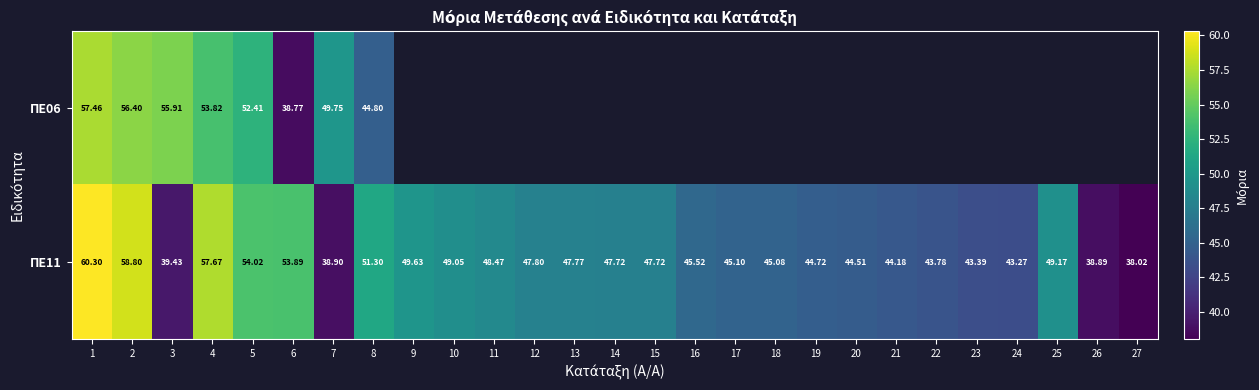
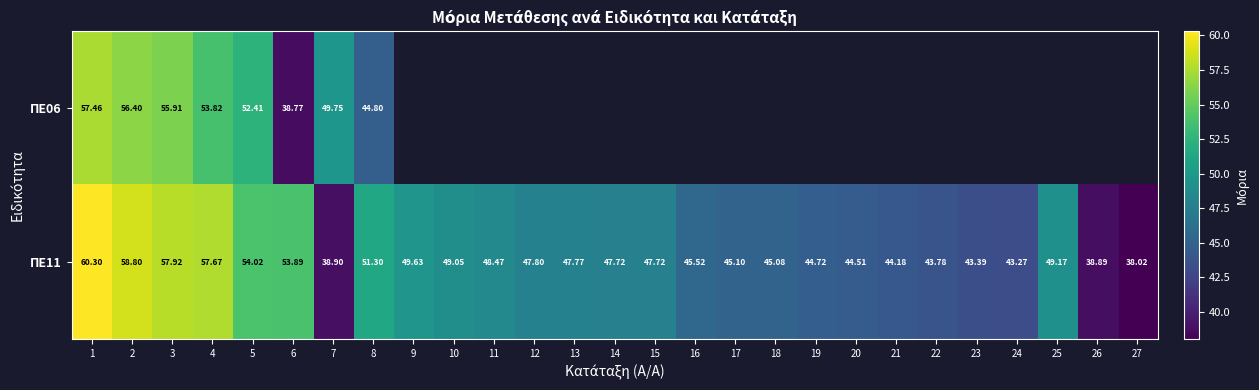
  {
    "ΠΕ06": {
      "1": 57.46,
      "2": 56.40,
      "3": 55.91,
      "4": 53.82,
      "5": 52.41,
      "6": 38.77,
      "7": 49.75,
      "8": 44.80
    },
    "ΠΕ11": {
      "1": 60.30,
      "2": 58.80,
-     "3": 39.43,
+     "3": 57.92,
      "4": 57.67,
      "5": 54.02,
      "6": 53.89,
      "7": 38.90,
      "8": 51.30,
      "9": 49.63,
      "10": 49.05,
      "11": 48.47,
      "12": 47.80,
      "13": 47.77,
      "14": 47.72,
      "15": 47.72,
      "16": 45.52,
      "17": 45.10,
      "18": 45.08,
      "19": 44.72,
      "20": 44.51,
      "21": 44.18,
      "22": 43.78,
      "23": 43.39,
      "24": 43.27,
      "25": 49.17,
      "26": 38.89,
      "27": 38.02
    }
  }
